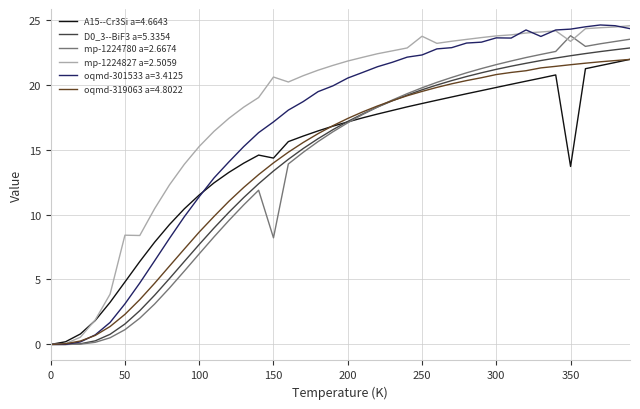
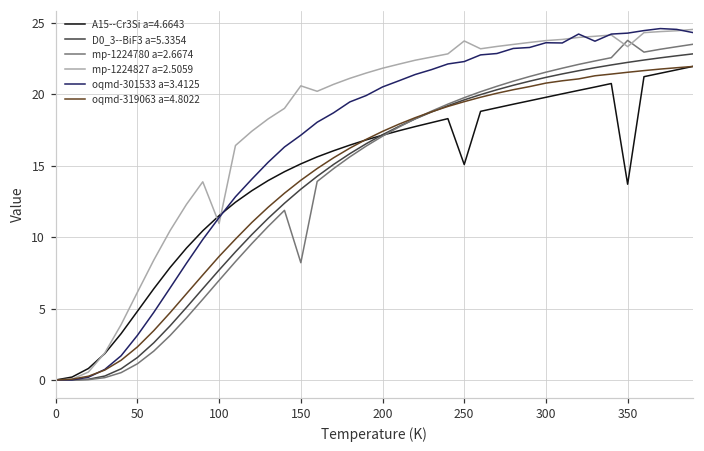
  {
    "A15--Cr3Si a=4.6643": {
      "50": 4.8,
-     "150": 14.3,
-     "250": 18.5,
+     "150": 15.1,
+     "250": 15.1,
      "300": 19.8,
      "350": 13.7
    },
    "mp-1224780 a=2.6674": {
      "50": 1.1,
      "100": 7.0,
      "150": 8.2,
      "300": 21.5,
      "350": 23.8
    },
    "mp-1224827 a=2.5059": {
-     "50": 8.4,
-     "100": 15.2,
+     "50": 6.1,
+     "100": 10.9,
      "150": 20.6,
      "200": 21.8,
      "250": 23.7,
      "350": 23.3
    }
  }
